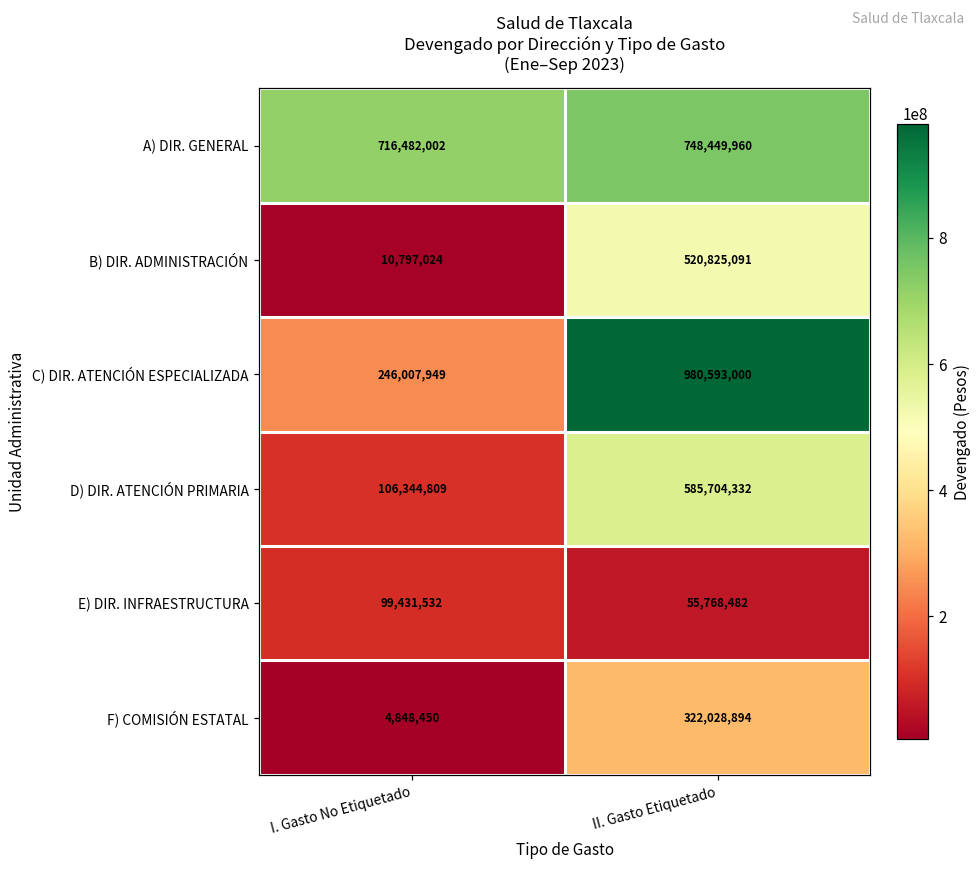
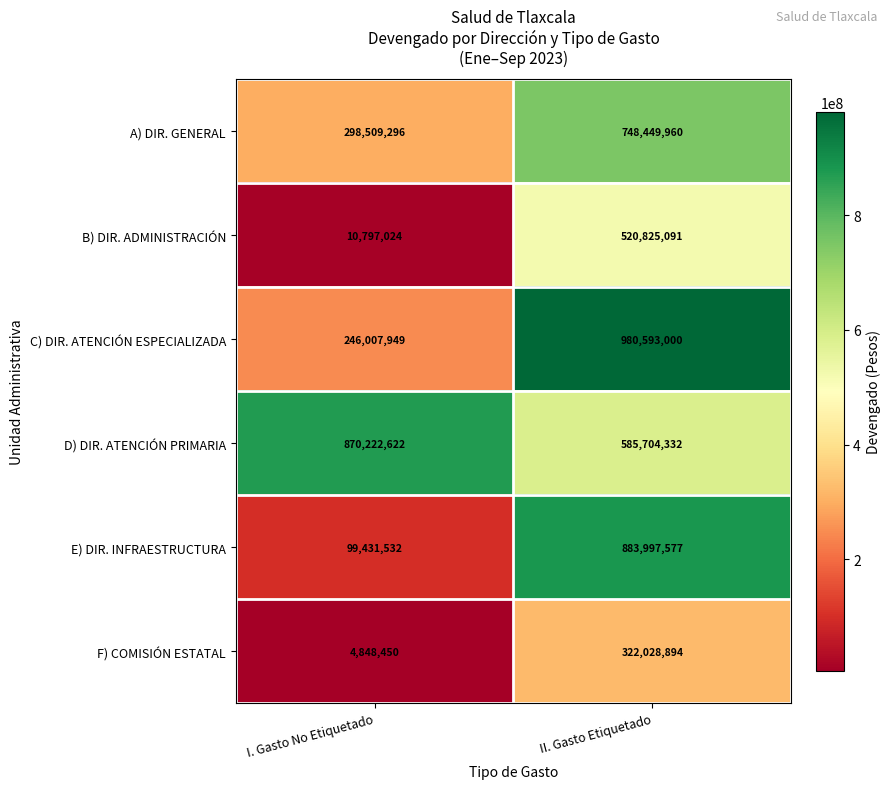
  {
    "A) DIR. GENERAL": {
-     "I. Gasto No Etiquetado": "716,482,002",
+     "I. Gasto No Etiquetado": "298,509,296",
      "II. Gasto Etiquetado": "748,449,960"
    },
    "B) DIR. ADMINISTRACIÓN": {
      "I. Gasto No Etiquetado": "10,797,024",
      "II. Gasto Etiquetado": "520,825,091"
    },
    "C) DIR. ATENCIÓN ESPECIALIZADA": {
      "I. Gasto No Etiquetado": "246,007,949",
      "II. Gasto Etiquetado": "980,593,000"
    },
    "D) DIR. ATENCIÓN PRIMARIA": {
-     "I. Gasto No Etiquetado": "106,344,809",
+     "I. Gasto No Etiquetado": "870,222,622",
      "II. Gasto Etiquetado": "585,704,332"
    },
    "E) DIR. INFRAESTRUCTURA": {
      "I. Gasto No Etiquetado": "99,431,532",
-     "II. Gasto Etiquetado": "55,768,482"
+     "II. Gasto Etiquetado": "883,997,577"
    },
    "F) COMISIÓN ESTATAL": {
      "I. Gasto No Etiquetado": "4,848,450",
      "II. Gasto Etiquetado": "322,028,894"
    }
  }
